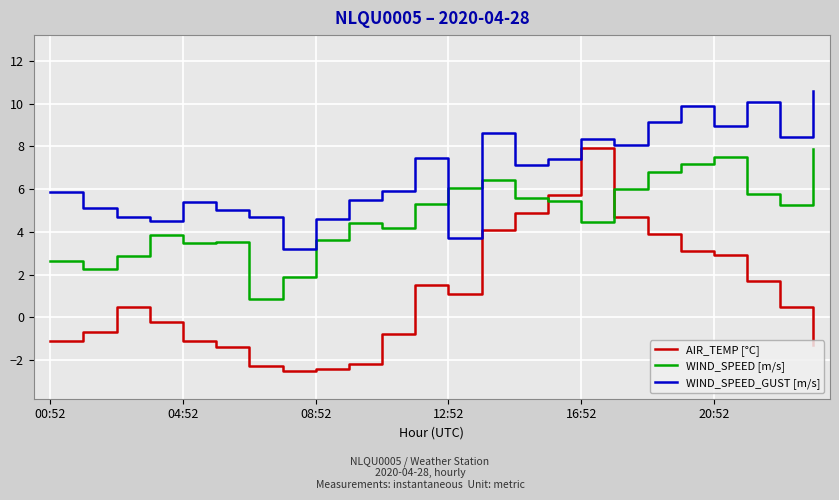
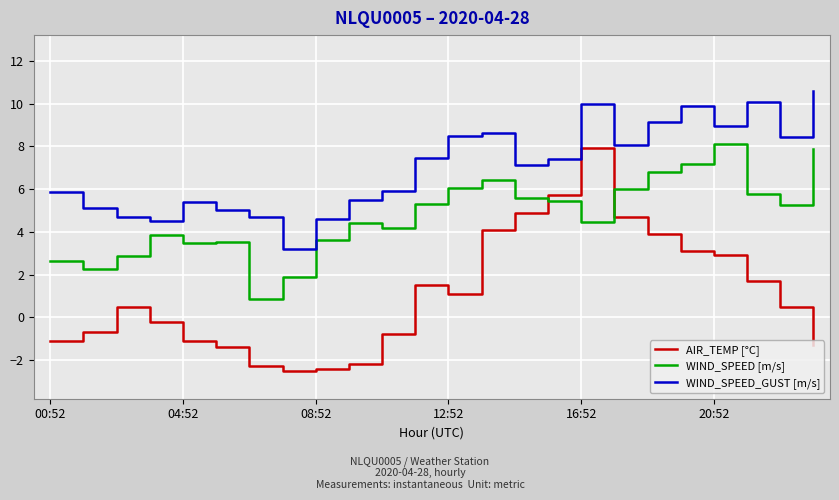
  {
    "AIR_TEMP [°C]": {
      "00:52": -1.1,
      "04:52": -1.1,
      "08:52": -2.4,
      "12:52": 1.1,
      "16:52": 7.9,
      "20:52": 2.9
    },
    "WIND_SPEED [m/s]": {
      "00:52": 2.6,
      "04:52": 3.5,
      "08:52": 3.6,
      "12:52": 6.1,
      "16:52": 4.4,
-     "20:52": 7.5
+     "20:52": 8.1
    },
    "WIND_SPEED_GUST [m/s]": {
      "00:52": 5.9,
      "04:52": 5.4,
      "08:52": 4.6,
-     "12:52": 3.7,
-     "16:52": 8.4,
+     "12:52": 8.5,
+     "16:52": 10.0,
      "20:52": 8.9
    }
  }
